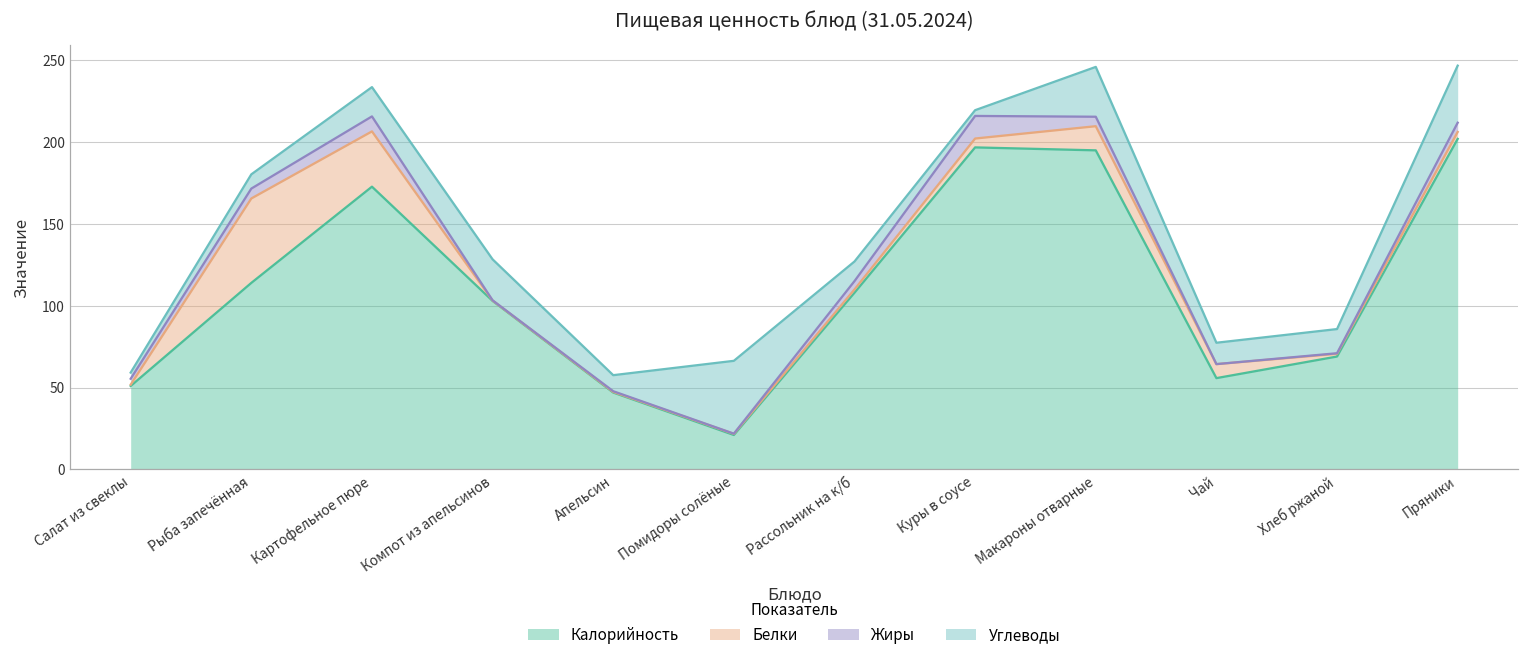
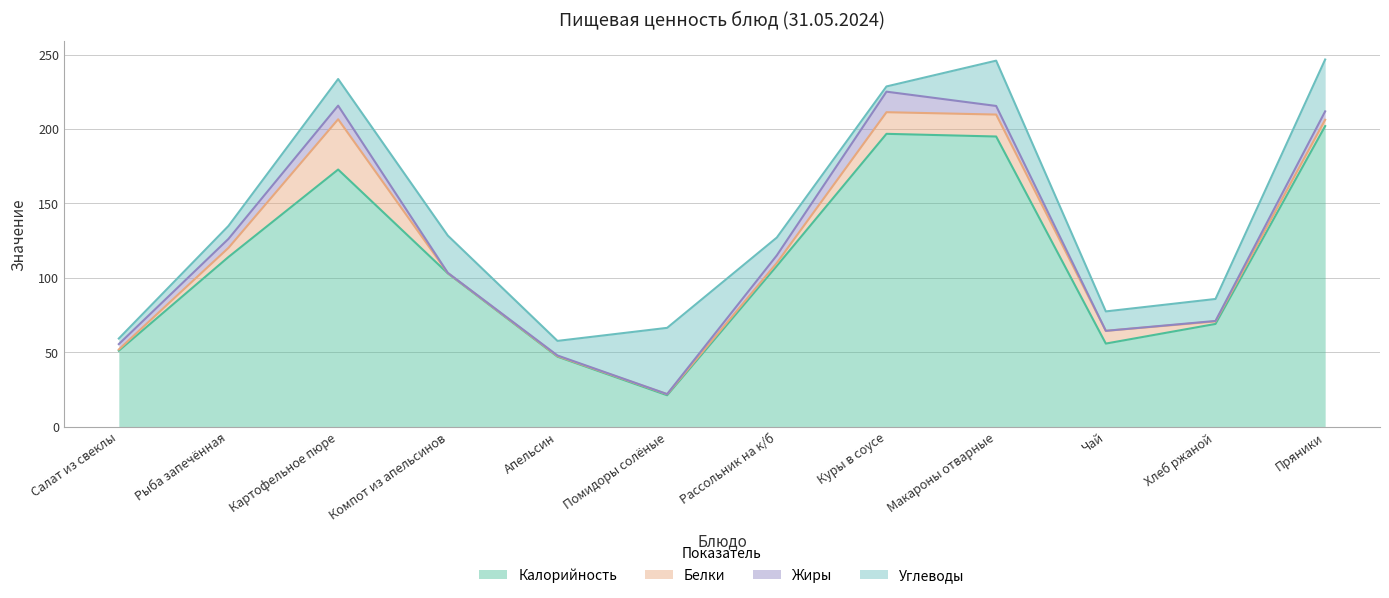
  {
    "Белки": {
-     "Рыба запечённая": 52,
+     "Рыба запечённая": 6,
      "Картофельное пюре": 34,
      "Рассольник на к/б": 2,
-     "Куры в соусе": 5,
+     "Куры в соусе": 15,
      "Макароны отварные": 15,
      "Пряники": 4
    }
  }
